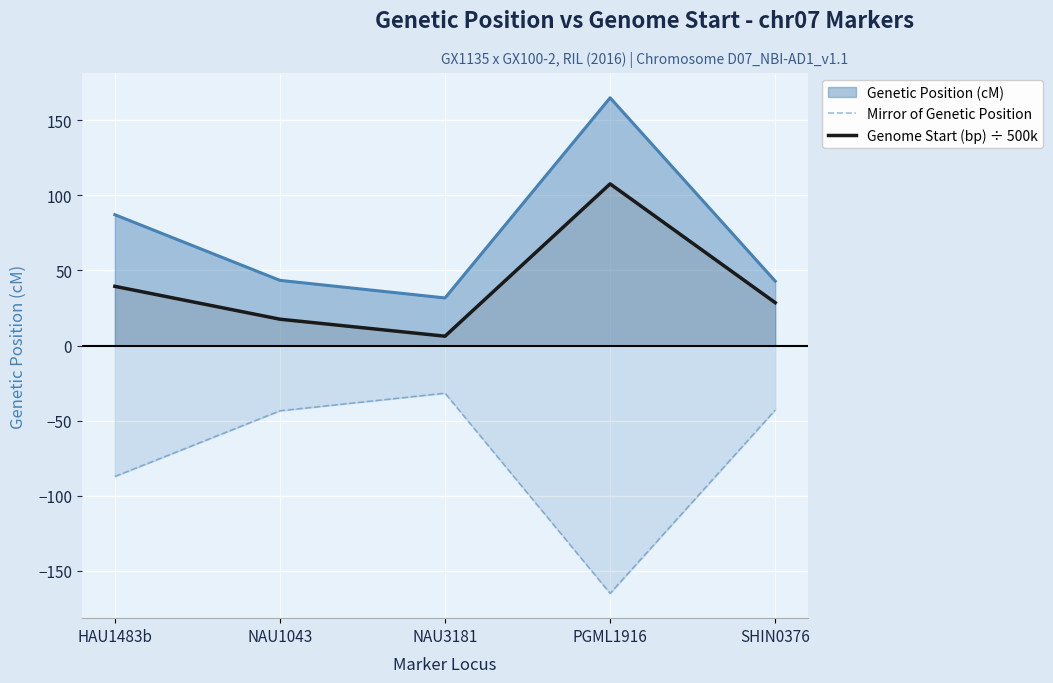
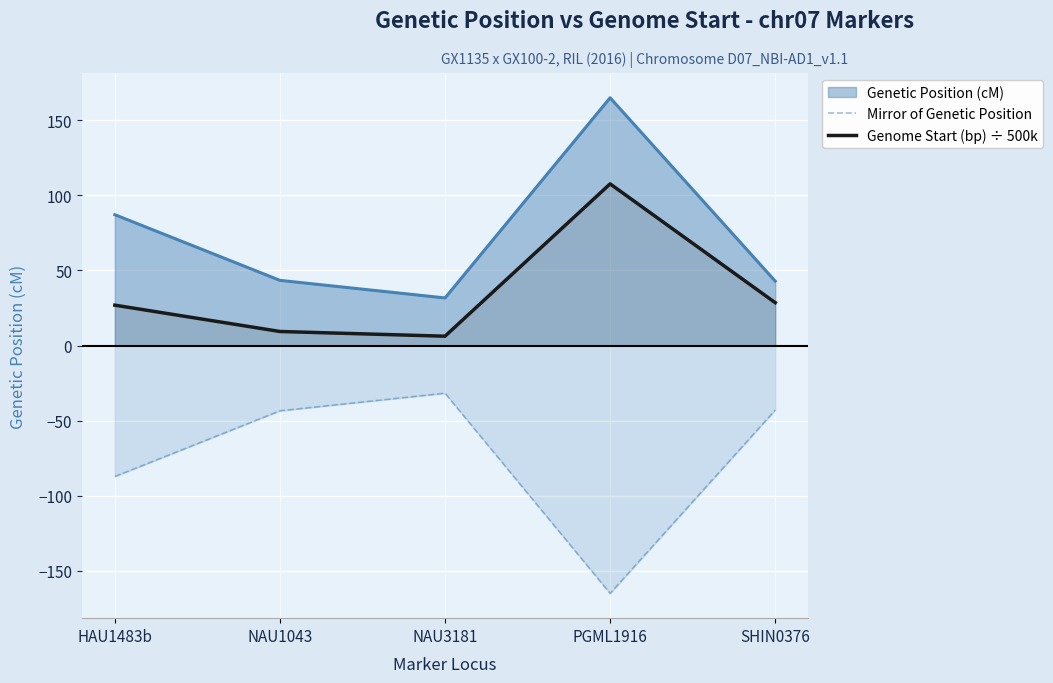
  {
    "Genome Start (bp) ÷ 500k": {
-     "HAU1483b": 39,
-     "NAU1043": 18,
+     "HAU1483b": 27,
+     "NAU1043": 9,
      "NAU3181": 6,
      "PGML1916": 108,
      "SHIN0376": 29
    }
  }
